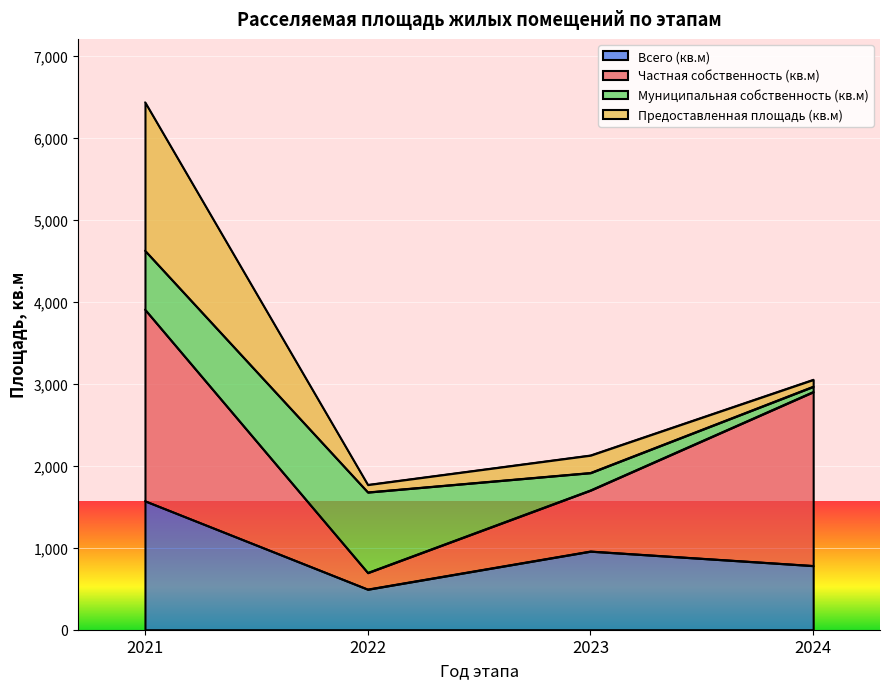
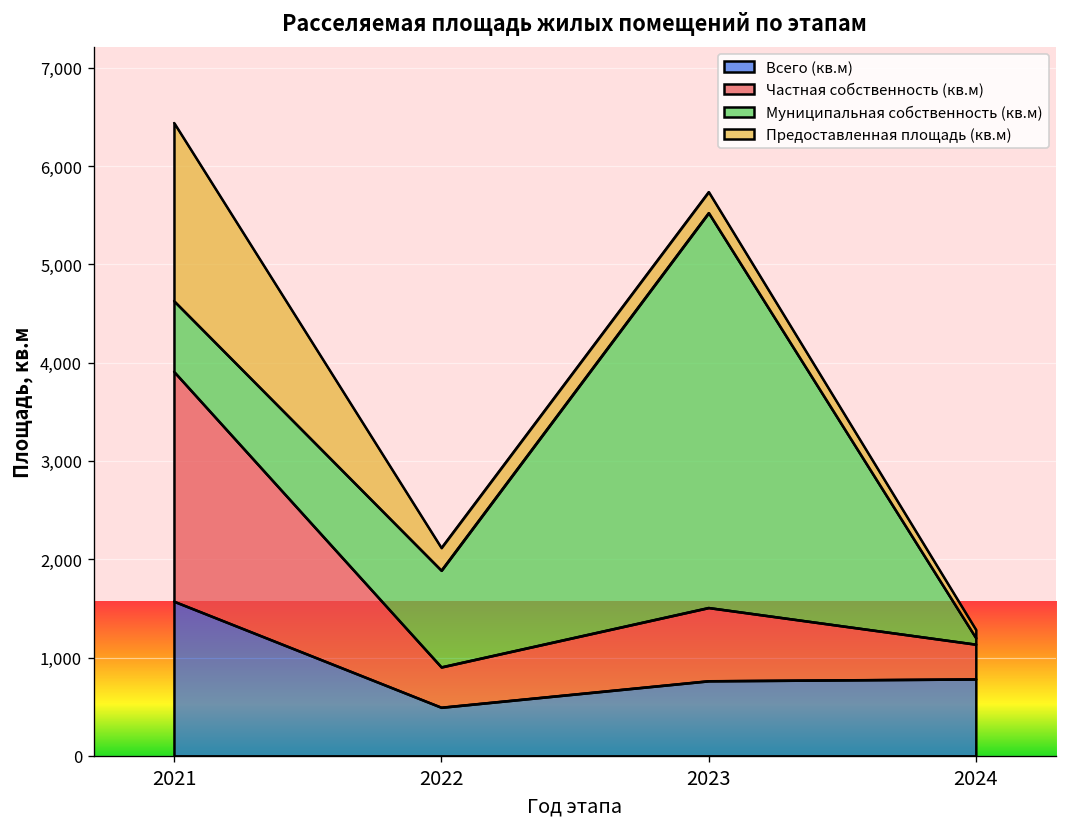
  {
    "Всего (кв.м)": {
      "2021": "1,600",
      "2022": "500",
-     "2023": "1,000",
+     "2023": "800",
      "2024": "800"
    },
    "Частная собственность (кв.м)": {
      "2021": "2,300",
-     "2022": "200",
+     "2022": "400",
      "2023": "700",
-     "2024": "2,100"
+     "2024": "400"
    },
    "Муниципальная собственность (кв.м)": {
      "2021": "700",
      "2022": "1,000",
-     "2023": "200",
+     "2023": "4,000",
      "2024": "100"
    },
    "Предоставленная площадь (кв.м)": {
      "2021": "1,800",
-     "2022": "100",
+     "2022": "200",
      "2023": "200",
      "2024": "100"
    }
  }
